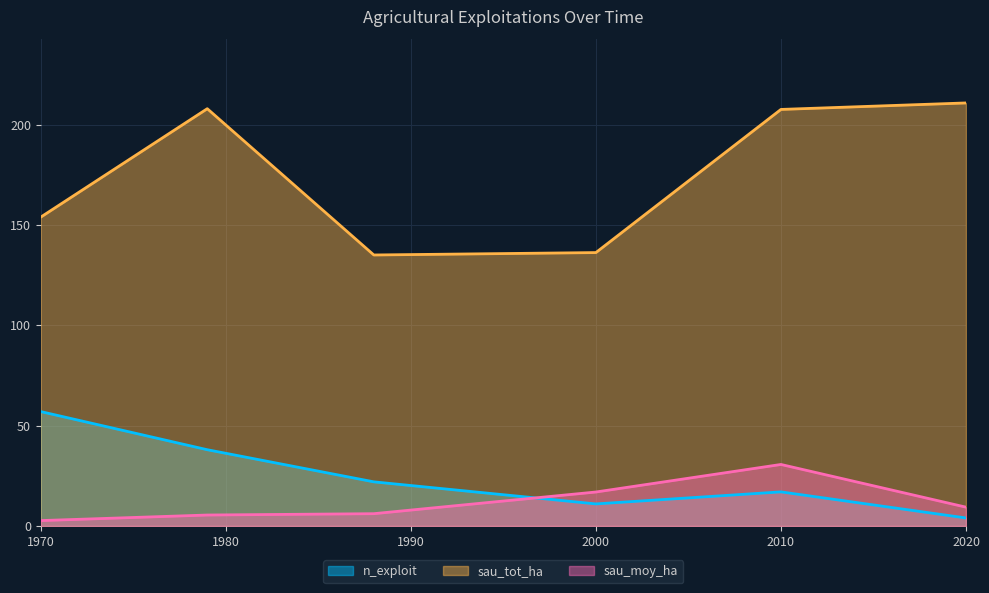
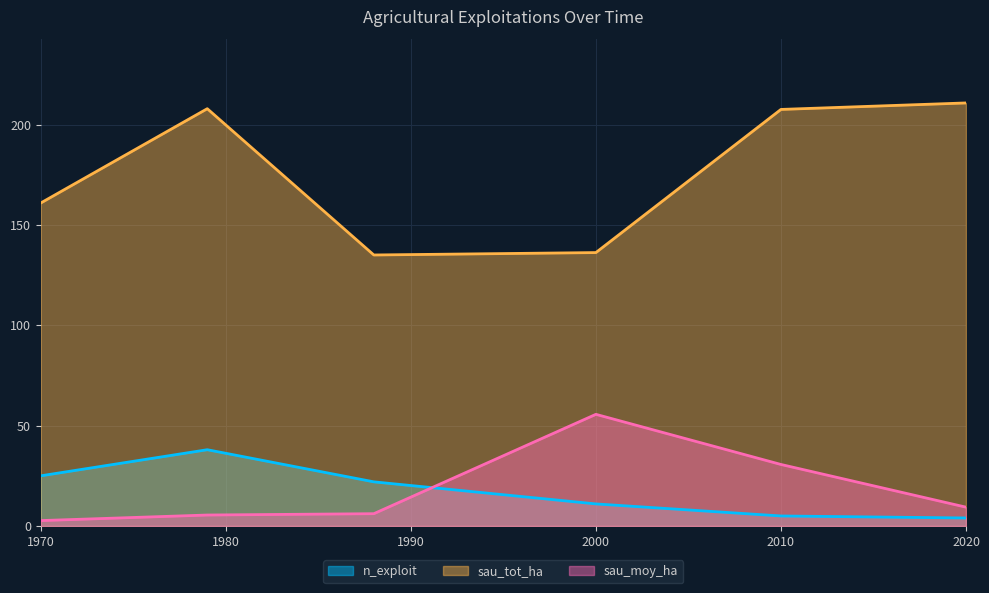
  {
    "n_exploit": {
-     "1970": 57,
+     "1970": 25,
      "2000": 11,
-     "2010": 17,
+     "2010": 5,
      "2020": 4
    },
    "sau_tot_ha": {
-     "1970": 154,
+     "1970": 161,
      "2000": 136,
      "2010": 208,
      "2020": 211
    },
    "sau_moy_ha": {
      "1970": 3,
-     "2000": 17,
+     "2000": 56,
      "2010": 31,
      "2020": 9
    }
  }
